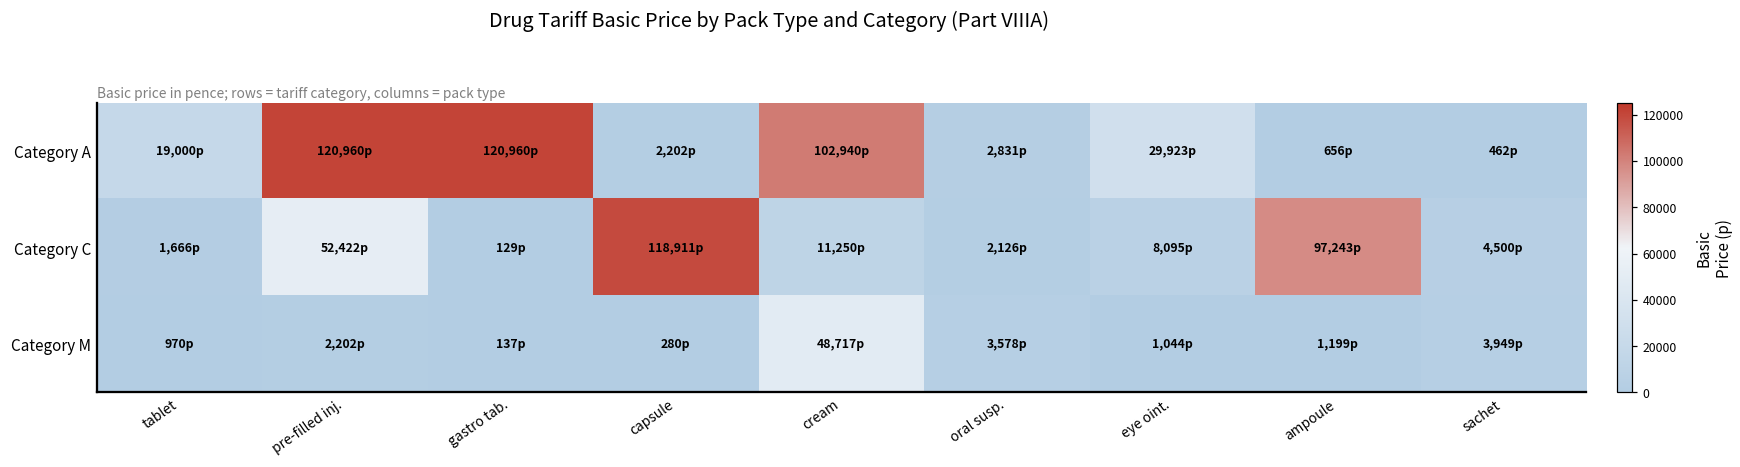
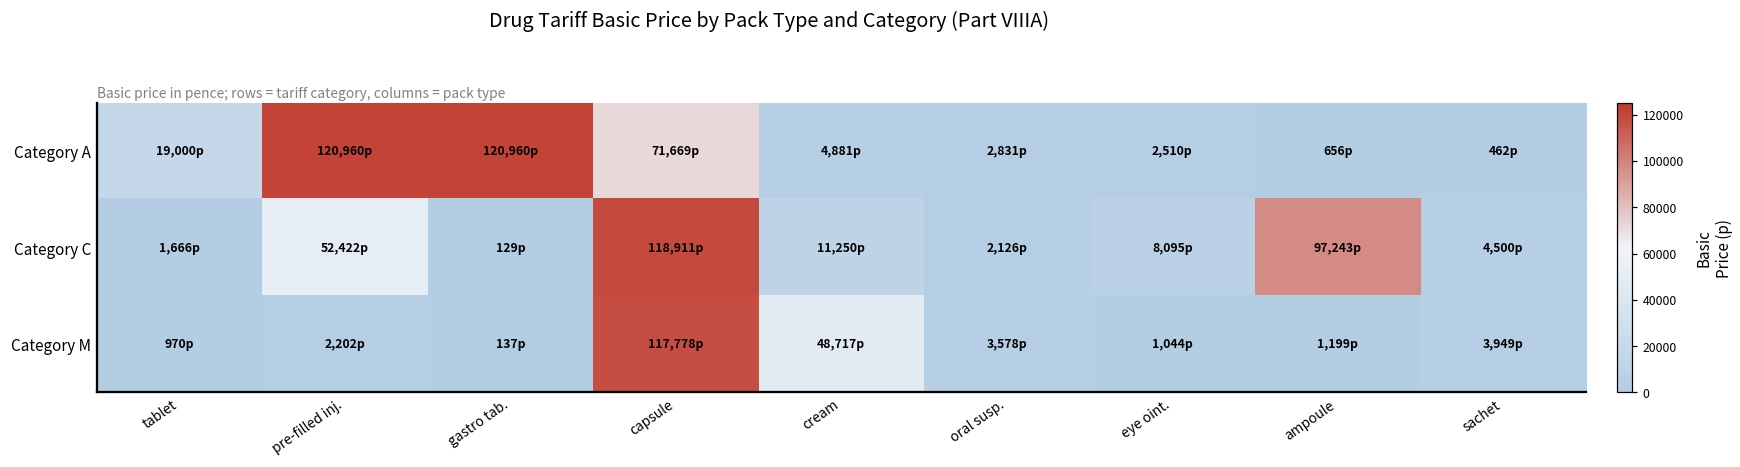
  {
    "Category A": {
      "tablet": "19,000p",
      "pre-filled inj.": "120,960p",
      "gastro tab.": "120,960p",
-     "capsule": "2,202p",
-     "cream": "102,940p",
+     "capsule": "71,669p",
+     "cream": "4,881p",
      "oral susp.": "2,831p",
-     "eye oint.": "29,923p",
+     "eye oint.": "2,510p",
      "ampoule": "656p",
      "sachet": "462p"
    },
    "Category C": {
      "tablet": "1,666p",
      "pre-filled inj.": "52,422p",
      "gastro tab.": "129p",
      "capsule": "118,911p",
      "cream": "11,250p",
      "oral susp.": "2,126p",
      "eye oint.": "8,095p",
      "ampoule": "97,243p",
      "sachet": "4,500p"
    },
    "Category M": {
      "tablet": "970p",
      "pre-filled inj.": "2,202p",
      "gastro tab.": "137p",
-     "capsule": "280p",
+     "capsule": "117,778p",
      "cream": "48,717p",
      "oral susp.": "3,578p",
      "eye oint.": "1,044p",
      "ampoule": "1,199p",
      "sachet": "3,949p"
    }
  }
